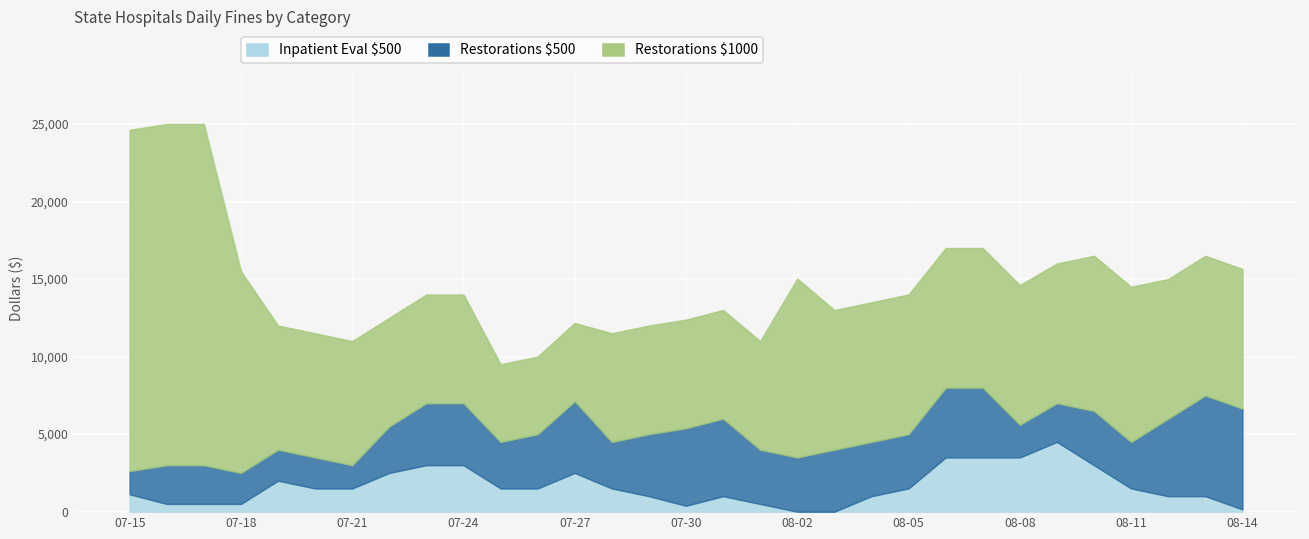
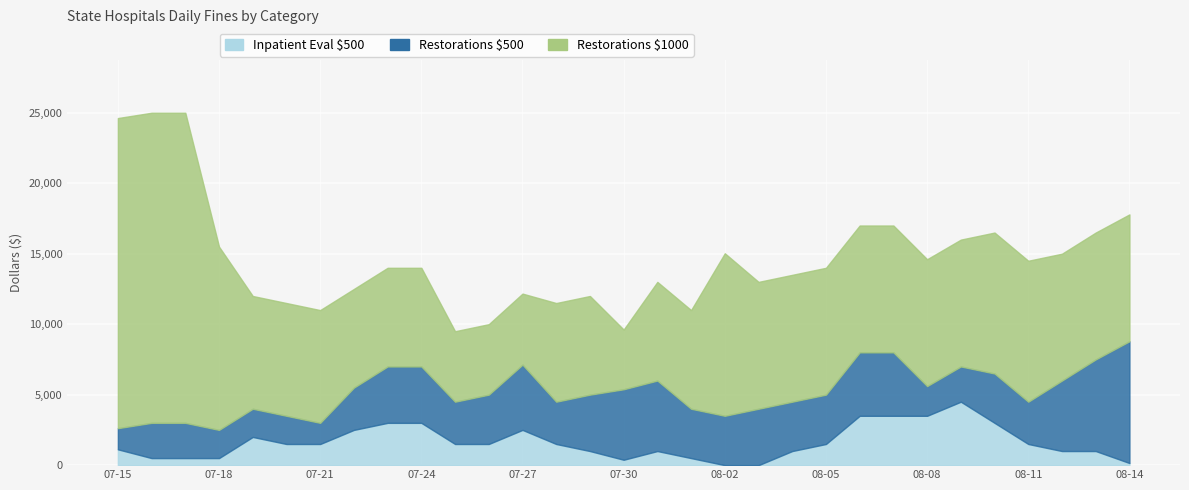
  {
    "Inpatient Eval $500": {
      "07-15": "1,100",
      "07-18": "500",
      "07-21": "1,500",
      "07-24": "3,000",
      "07-27": "2,500",
      "07-30": "400",
      "08-02": "0",
      "08-05": "1,500",
      "08-08": "3,500",
      "08-11": "1,500",
      "08-14": "200"
    },
    "Restorations $500": {
      "07-15": "1,500",
      "07-18": "2,000",
      "07-21": "1,500",
      "07-24": "4,000",
      "07-27": "4,600",
      "07-30": "5,000",
      "08-02": "3,500",
      "08-05": "3,500",
      "08-08": "2,100",
      "08-11": "3,000",
-     "08-14": "6,500"
+     "08-14": "8,600"
    },
    "Restorations $1000": {
      "07-15": "22,000",
      "07-18": "13,000",
      "07-21": "8,000",
      "07-24": "7,000",
      "07-27": "5,000",
-     "07-30": "7,000",
+     "07-30": "4,200",
      "08-02": "11,500",
      "08-05": "9,000",
      "08-08": "9,000",
      "08-11": "10,000",
      "08-14": "9,000"
    }
  }
